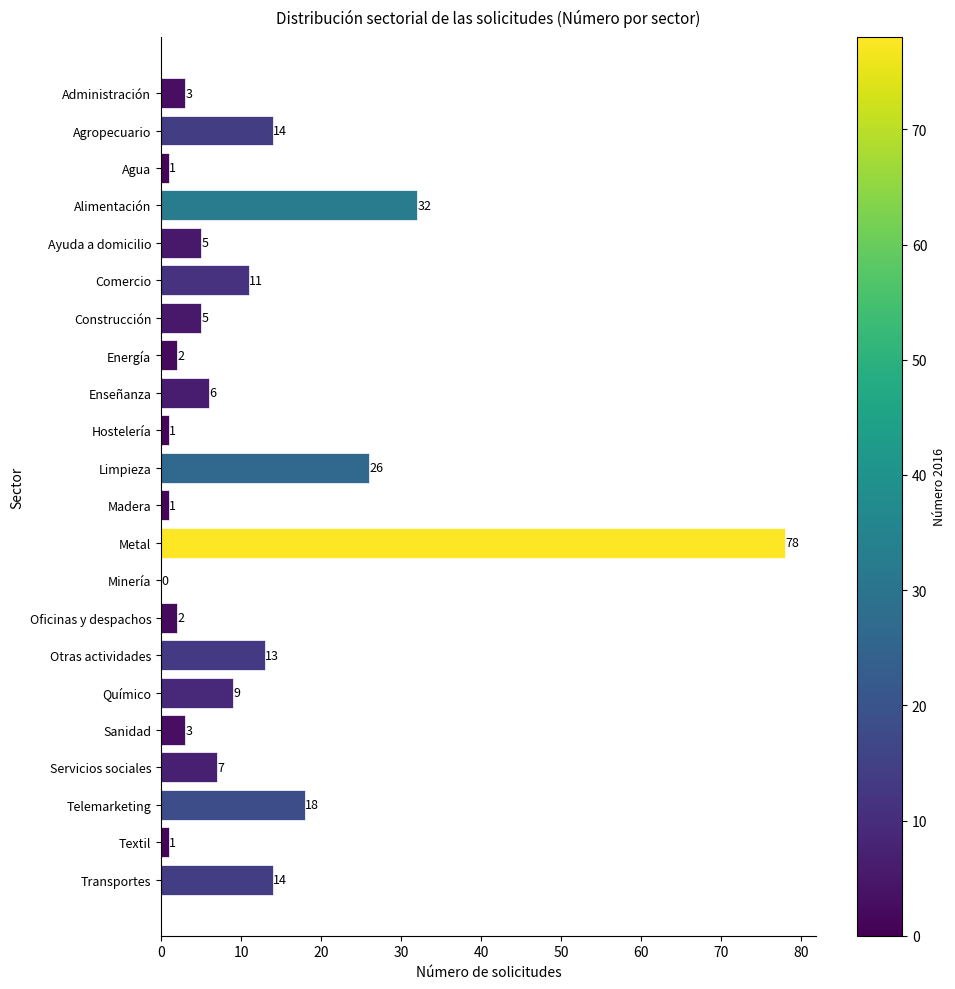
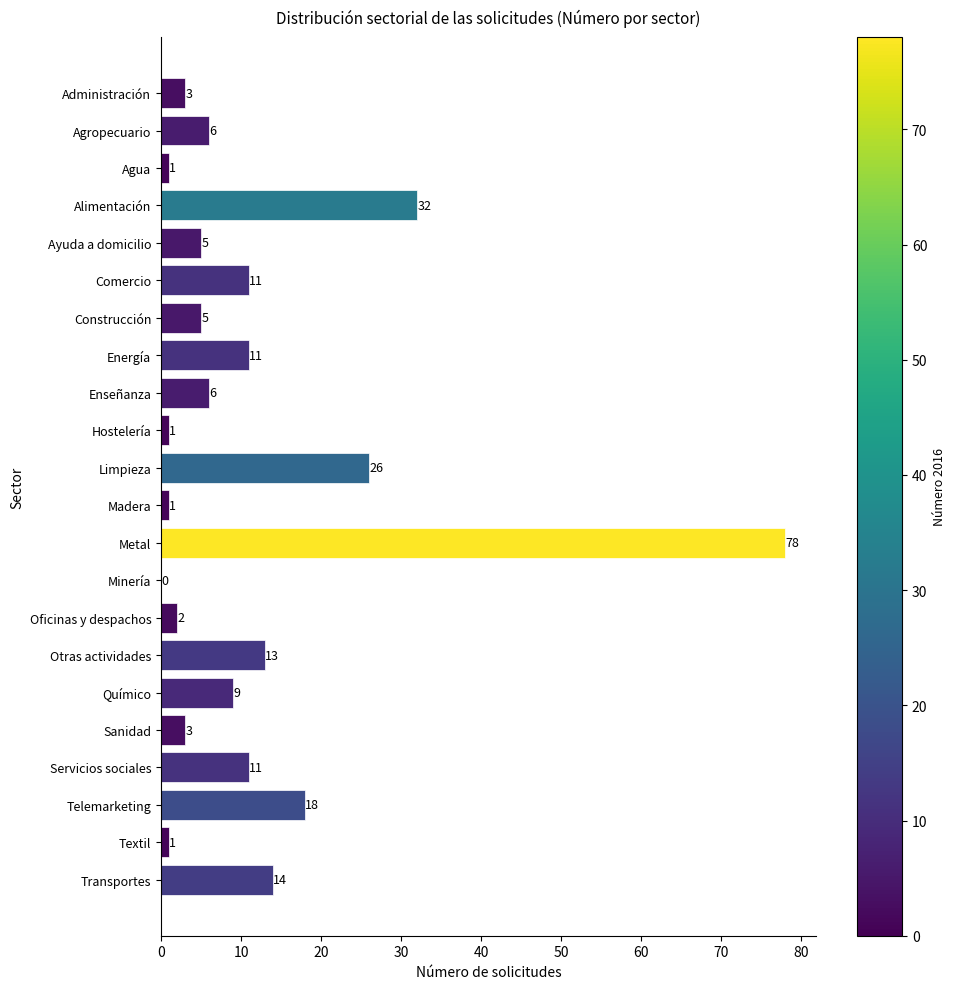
  {
    "Administración": 3,
-   "Agropecuario": 14,
+   "Agropecuario": 6,
    "Agua": 1,
    "Alimentación": 32,
    "Ayuda a domicilio": 5,
    "Comercio": 11,
    "Construcción": 5,
-   "Energía": 2,
+   "Energía": 11,
    "Enseñanza": 6,
    "Hostelería": 1,
    "Limpieza": 26,
    "Madera": 1,
    "Metal": 78,
    "Minería": 0,
    "Oficinas y despachos": 2,
    "Otras actividades": 13,
    "Químico": 9,
    "Sanidad": 3,
-   "Servicios sociales": 7,
+   "Servicios sociales": 11,
    "Telemarketing": 18,
    "Textil": 1,
    "Transportes": 14
  }
